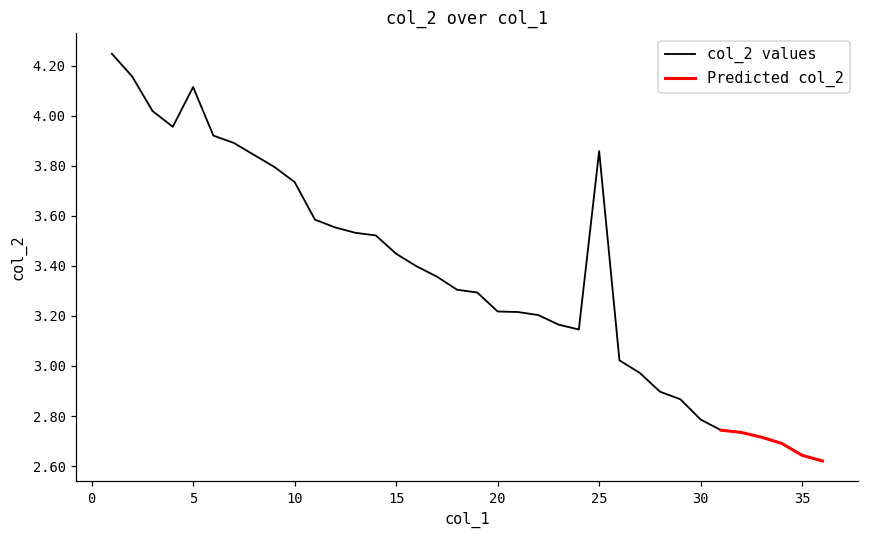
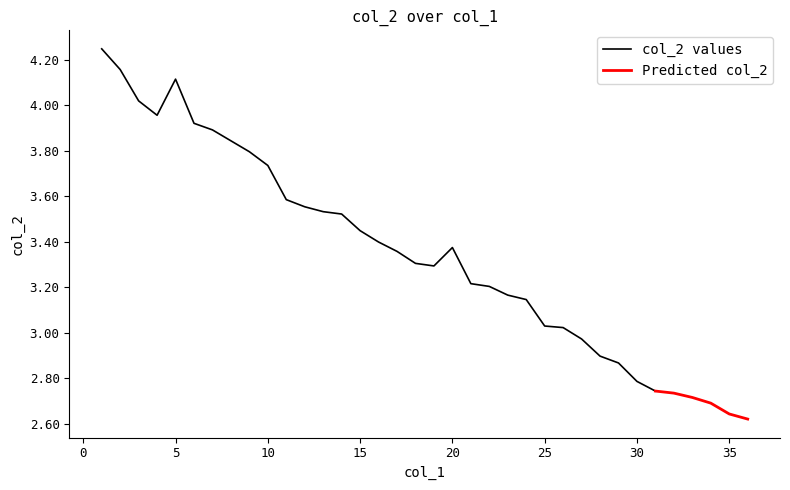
  {
    "col_2 values": {
      "5": 4.11,
      "10": 3.74,
      "15": 3.45,
-     "20": 3.22,
-     "25": 3.86,
+     "20": 3.37,
+     "25": 3.03,
      "30": 2.79
    },
    "Predicted col_2": {
      "35": 2.64
    }
  }
